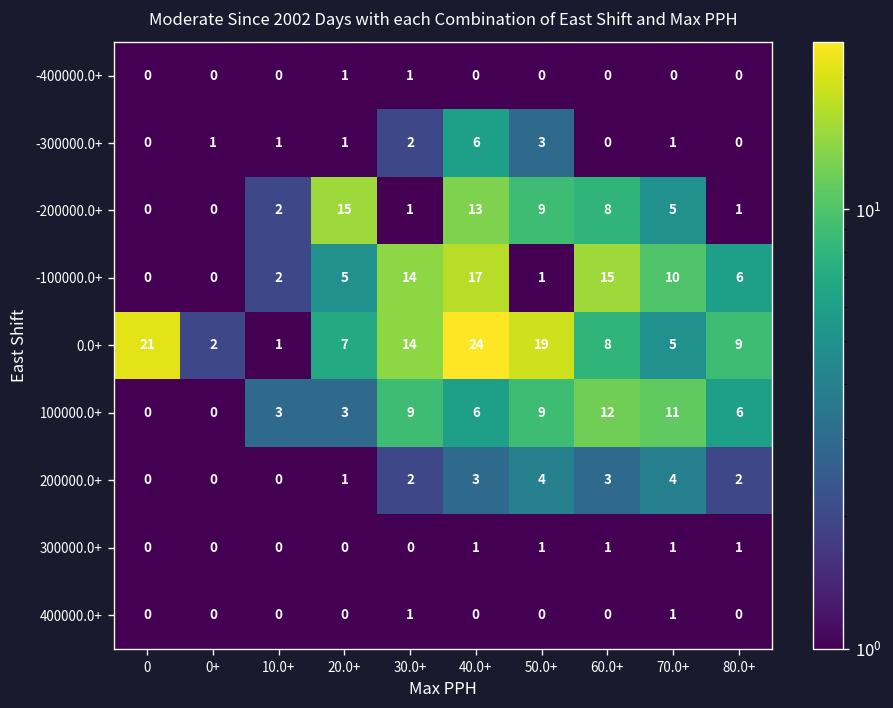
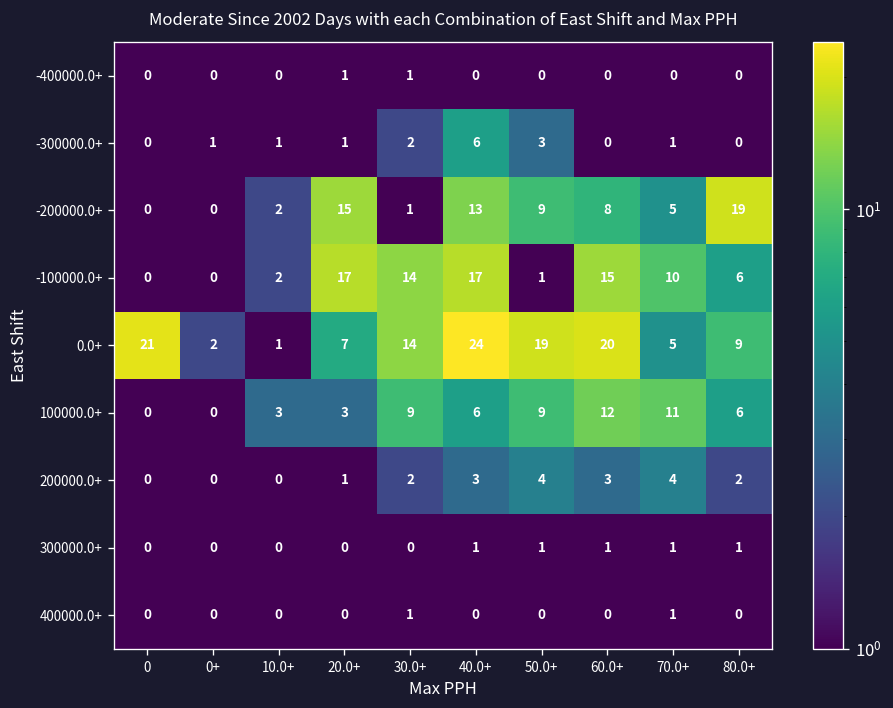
  {
    "-400000.0+": {
      "0": 0,
      "0+": 0,
      "10.0+": 0,
      "20.0+": 1,
      "30.0+": 1,
      "40.0+": 0,
      "50.0+": 0,
      "60.0+": 0,
      "70.0+": 0,
      "80.0+": 0
    },
    "-300000.0+": {
      "0": 0,
      "0+": 1,
      "10.0+": 1,
      "20.0+": 1,
      "30.0+": 2,
      "40.0+": 6,
      "50.0+": 3,
      "60.0+": 0,
      "70.0+": 1,
      "80.0+": 0
    },
    "-200000.0+": {
      "0": 0,
      "0+": 0,
      "10.0+": 2,
      "20.0+": 15,
      "30.0+": 1,
      "40.0+": 13,
      "50.0+": 9,
      "60.0+": 8,
      "70.0+": 5,
-     "80.0+": 1
+     "80.0+": 19
    },
    "-100000.0+": {
      "0": 0,
      "0+": 0,
      "10.0+": 2,
-     "20.0+": 5,
+     "20.0+": 17,
      "30.0+": 14,
      "40.0+": 17,
      "50.0+": 1,
      "60.0+": 15,
      "70.0+": 10,
      "80.0+": 6
    },
    "0.0+": {
      "0": 21,
      "0+": 2,
      "10.0+": 1,
      "20.0+": 7,
      "30.0+": 14,
      "40.0+": 24,
      "50.0+": 19,
-     "60.0+": 8,
+     "60.0+": 20,
      "70.0+": 5,
      "80.0+": 9
    },
    "100000.0+": {
      "0": 0,
      "0+": 0,
      "10.0+": 3,
      "20.0+": 3,
      "30.0+": 9,
      "40.0+": 6,
      "50.0+": 9,
      "60.0+": 12,
      "70.0+": 11,
      "80.0+": 6
    },
    "200000.0+": {
      "0": 0,
      "0+": 0,
      "10.0+": 0,
      "20.0+": 1,
      "30.0+": 2,
      "40.0+": 3,
      "50.0+": 4,
      "60.0+": 3,
      "70.0+": 4,
      "80.0+": 2
    },
    "300000.0+": {
      "0": 0,
      "0+": 0,
      "10.0+": 0,
      "20.0+": 0,
      "30.0+": 0,
      "40.0+": 1,
      "50.0+": 1,
      "60.0+": 1,
      "70.0+": 1,
      "80.0+": 1
    },
    "400000.0+": {
      "0": 0,
      "0+": 0,
      "10.0+": 0,
      "20.0+": 0,
      "30.0+": 1,
      "40.0+": 0,
      "50.0+": 0,
      "60.0+": 0,
      "70.0+": 1,
      "80.0+": 0
    }
  }
